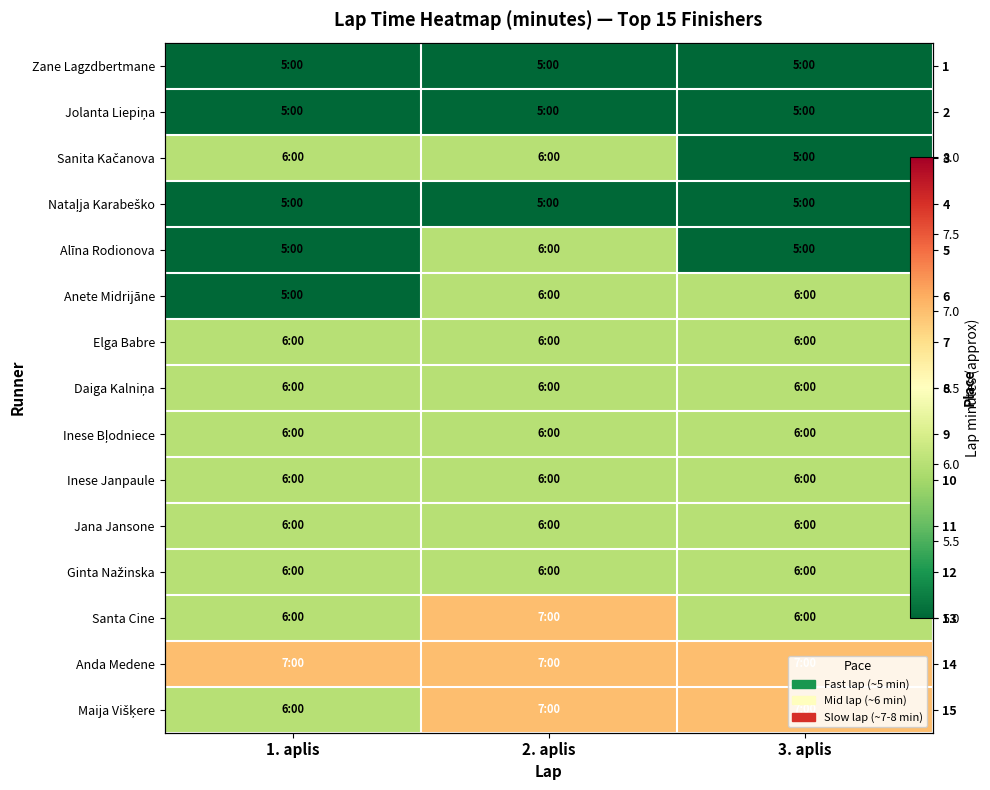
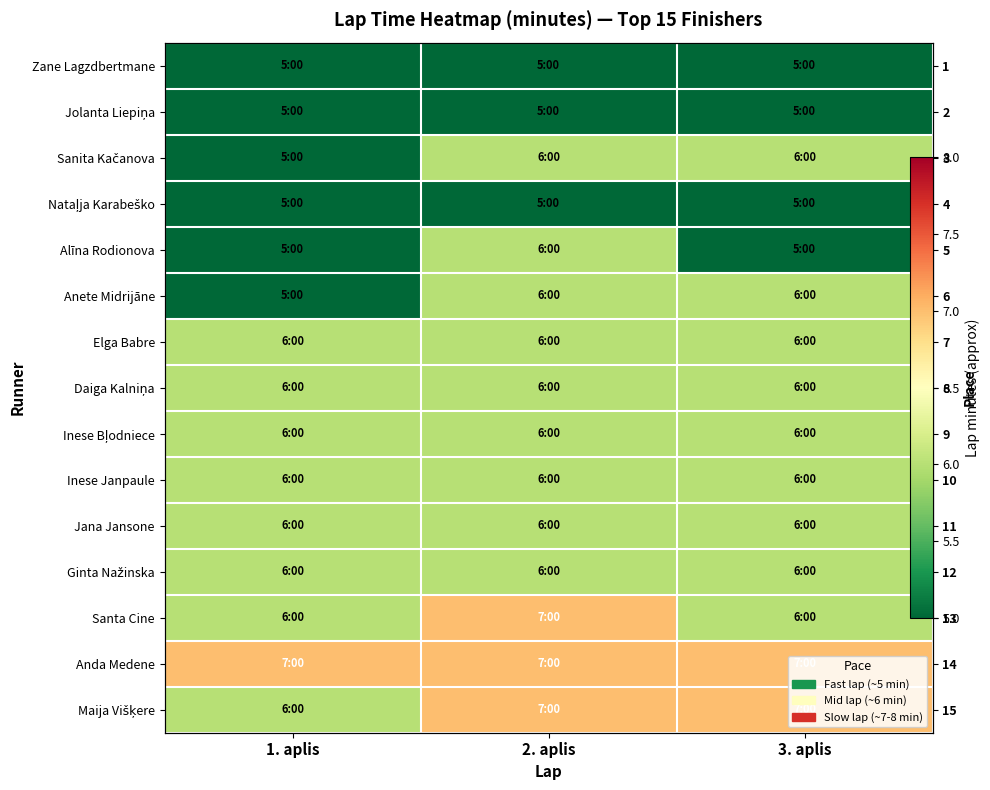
  {
    "Sanita Kačanova": {
-     "1. aplis": "6:00",
-     "3. aplis": "5:00"
+     "1. aplis": "5:00",
+     "3. aplis": "6:00"
    }
  }
